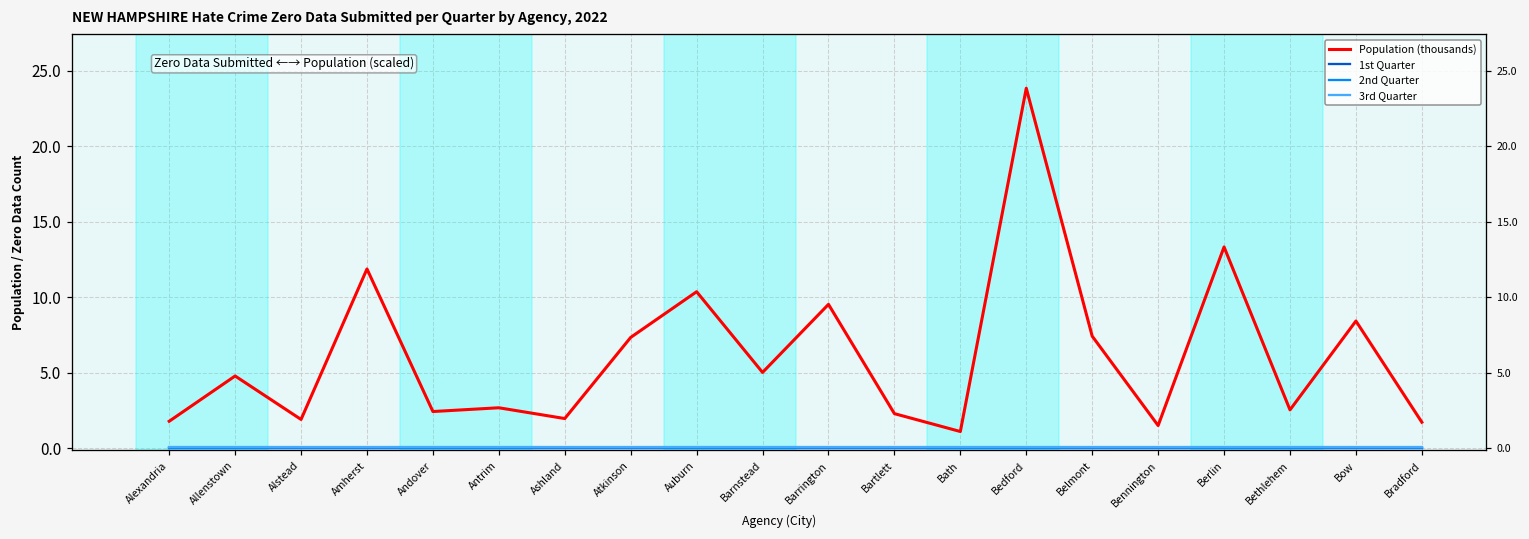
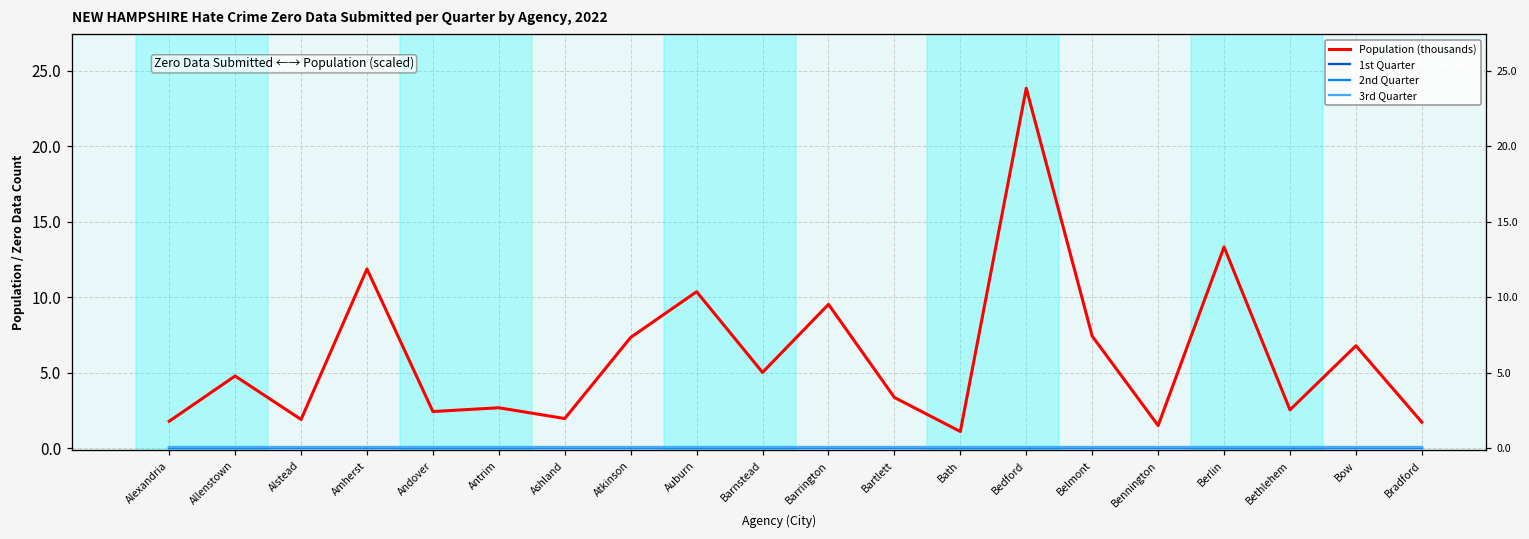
  {
    "Population (thousands)": {
      "Alexandria": 1.8,
      "Allenstown": 4.8,
      "Alstead": 1.9,
      "Amherst": 11.9,
      "Andover": 2.4,
      "Antrim": 2.7,
      "Ashland": 2.0,
      "Atkinson": 7.3,
      "Auburn": 10.4,
      "Barnstead": 5.0,
      "Barrington": 9.5,
-     "Bartlett": 2.3,
+     "Bartlett": 3.4,
      "Bath": 1.1,
      "Bedford": 23.8,
      "Belmont": 7.4,
      "Bennington": 1.5,
      "Berlin": 13.3,
      "Bethlehem": 2.5,
-     "Bow": 8.4,
+     "Bow": 6.8,
      "Bradford": 1.7
    }
  }
